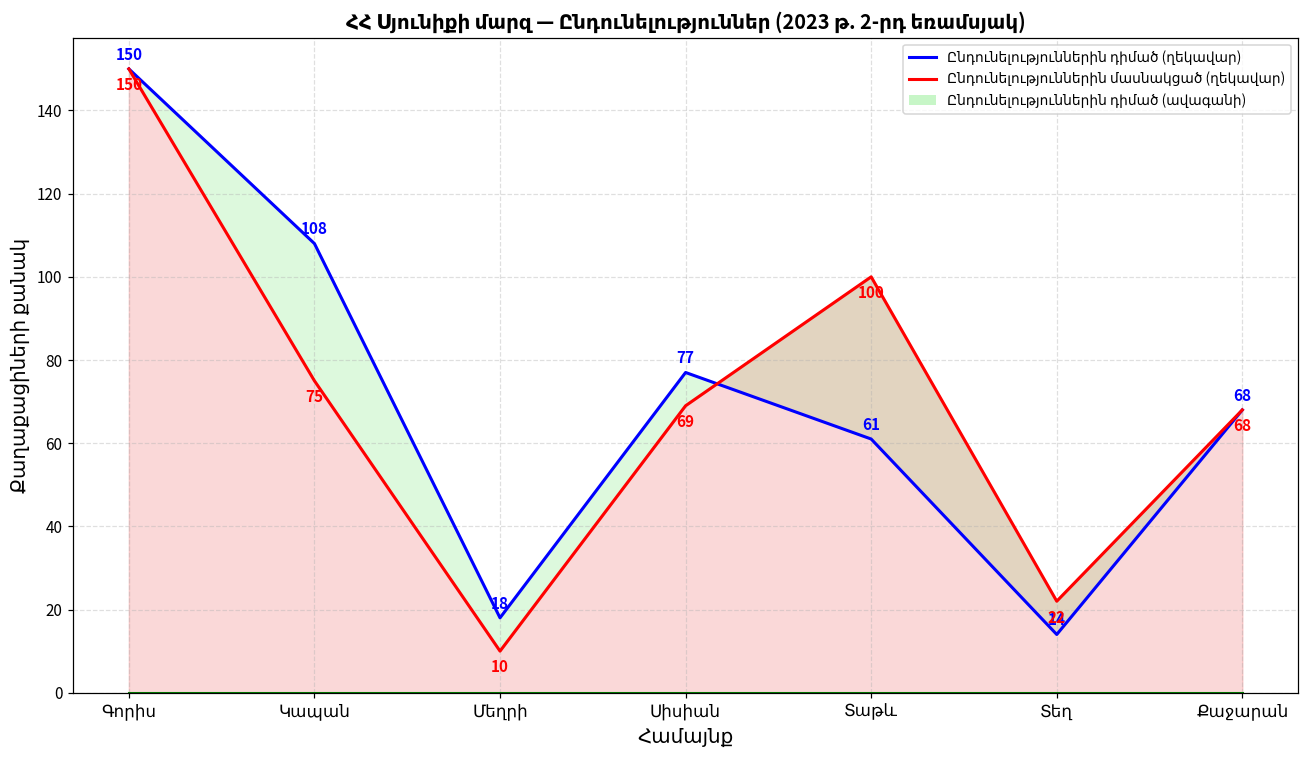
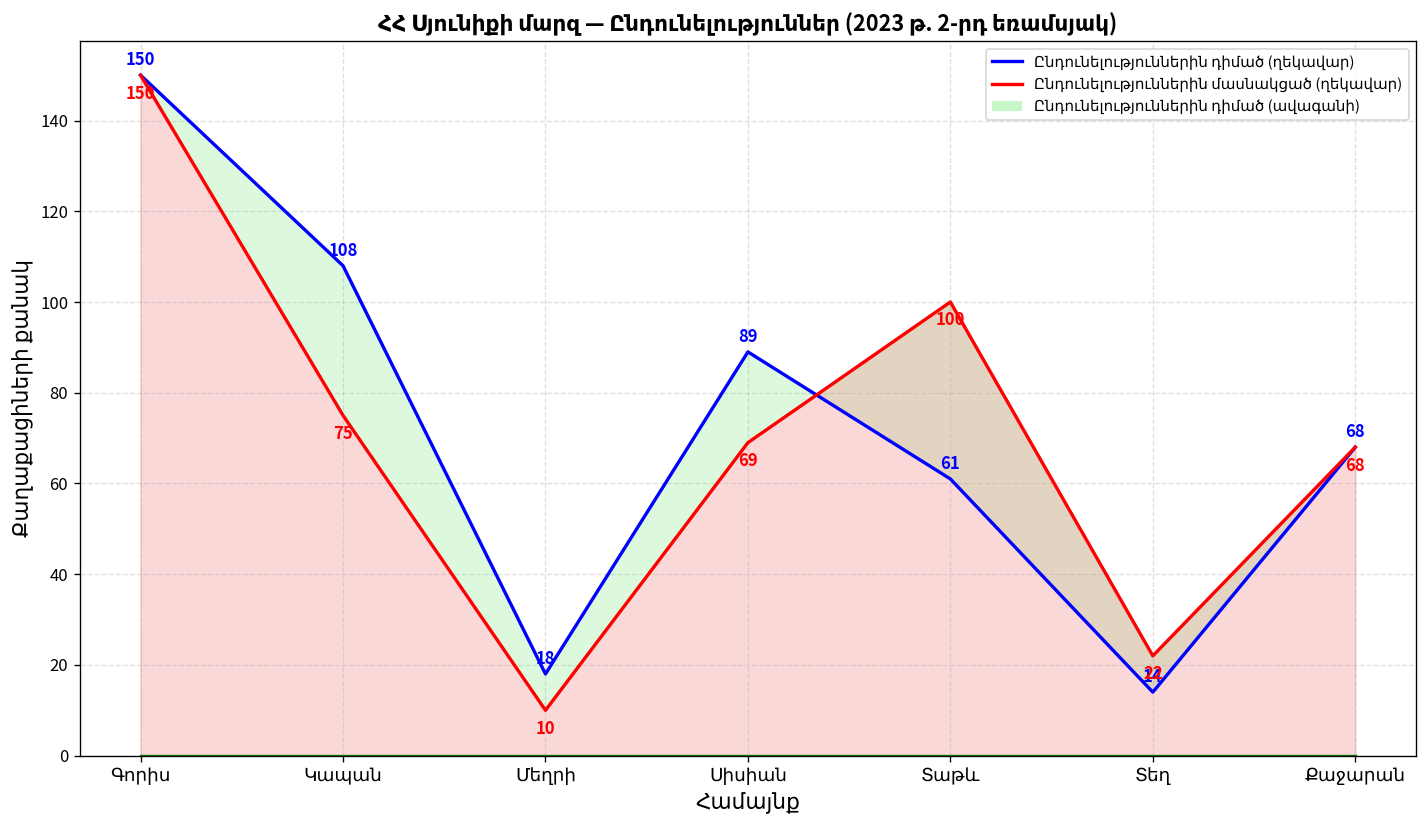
  {
    "Ընդունելություններին դիմած (ղեկավար)": {
-     "Սիսիան": 77
+     "Սիսիան": 89
    }
  }
